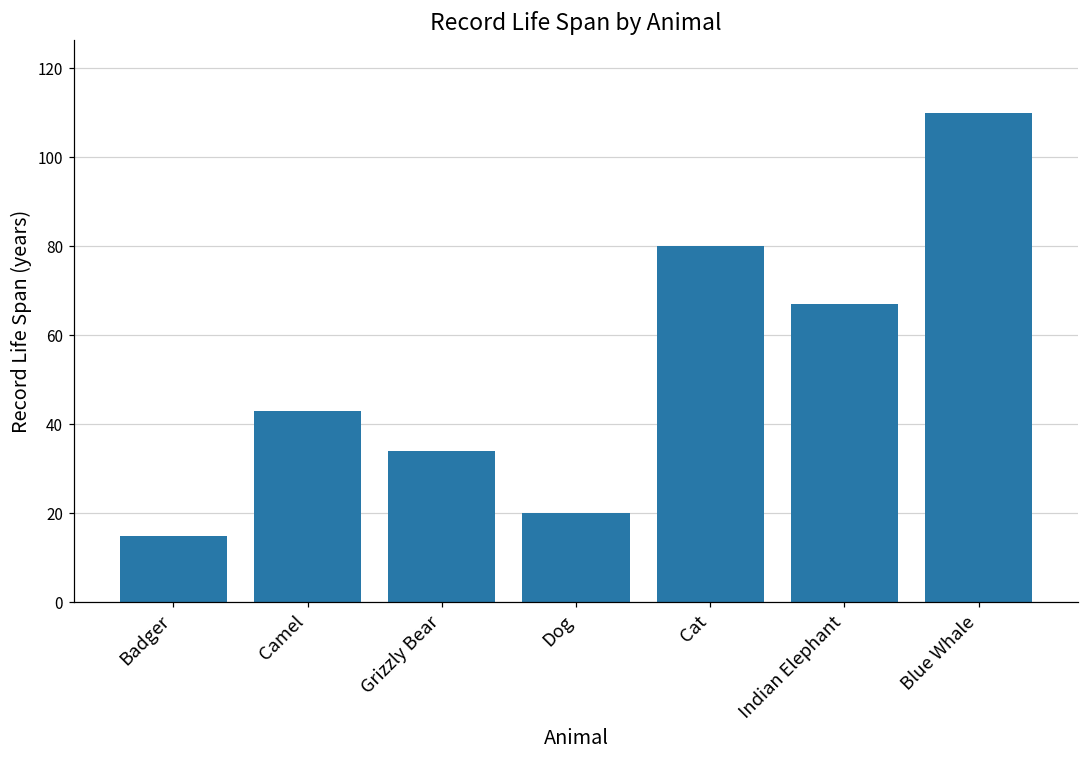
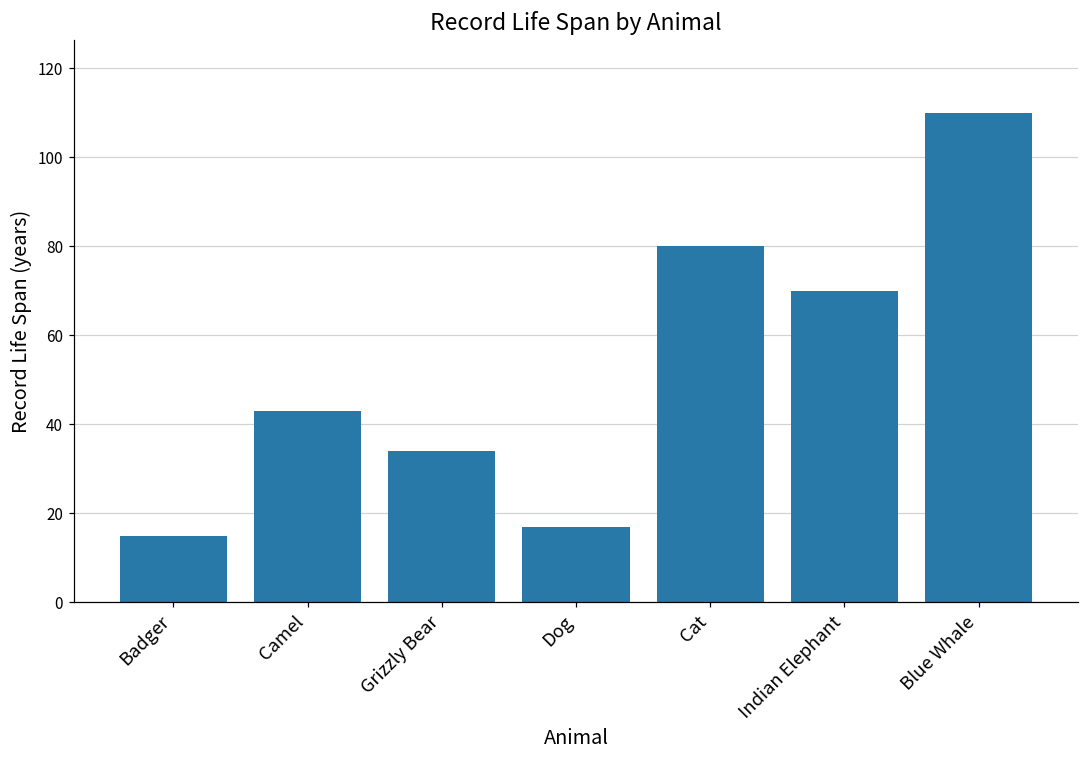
  {
    "Badger": 15,
    "Camel": 43,
    "Grizzly Bear": 34,
-   "Dog": 20,
+   "Dog": 17,
    "Cat": 80,
-   "Indian Elephant": 67,
+   "Indian Elephant": 70,
    "Blue Whale": 110
  }
